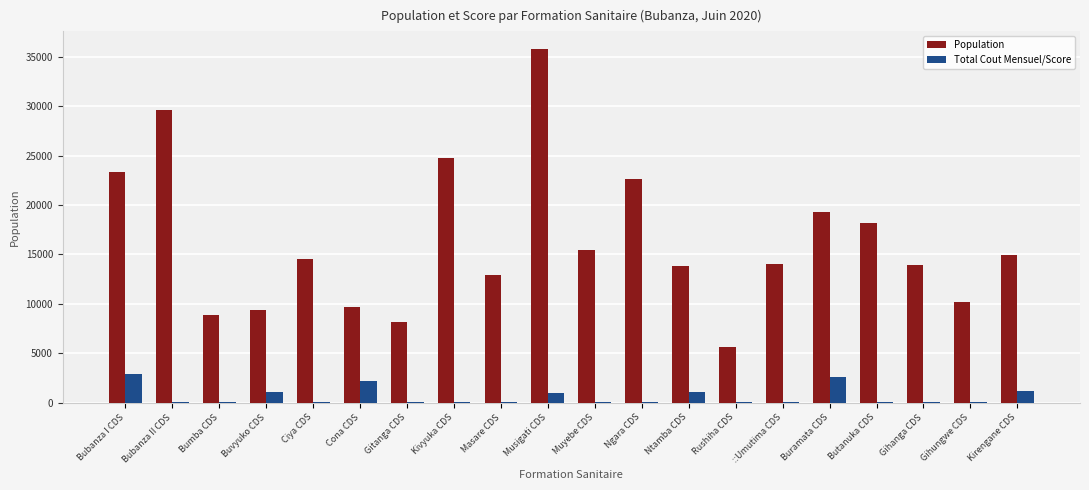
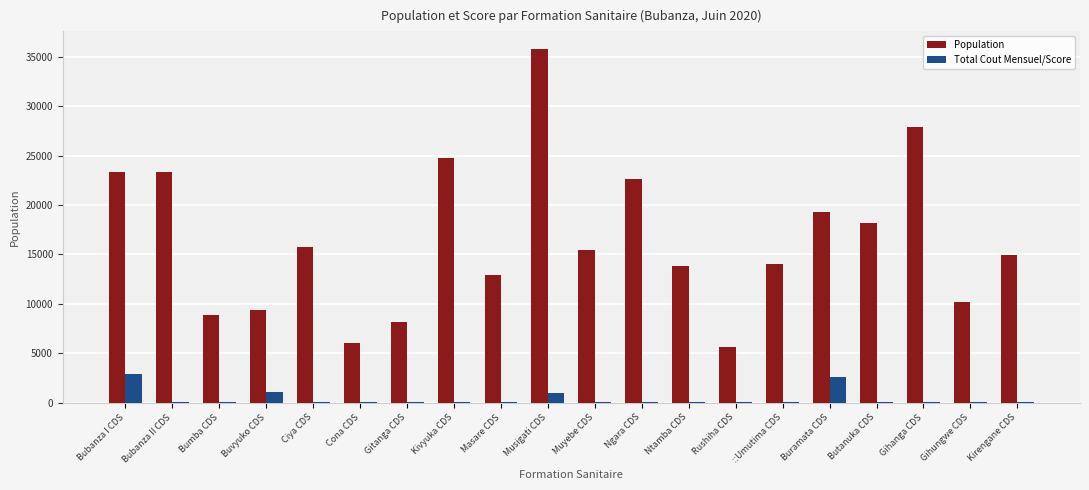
  {
    "Population": {
      "Bubanza I CDS": 23000,
-     "Bubanza II CDS": 30000,
+     "Bubanza II CDS": 23000,
      "Bumba CDS": 9000,
      "Buvyuko CDS": 9000,
-     "Ciya CDS": 15000,
-     "Cona CDS": 10000,
+     "Ciya CDS": 16000,
+     "Cona CDS": 6000,
      "Gitanga CDS": 8000,
      "Kivyuka CDS": 25000,
      "Masare CDS": 13000,
      "Musigati CDS": 36000,
      "Muyebe CDS": 15000,
      "Ngara CDS": 23000,
      "Ntamba CDS": 14000,
      "Rushiha CDS": 6000,
      "::Umutima CDS": 14000,
      "Buramata CDS": 19000,
      "Butanuka CDS": 18000,
-     "Gihanga CDS": 14000,
+     "Gihanga CDS": 28000,
      "Gihungwe CDS": 10000,
      "Kirengane CDS": 15000
    },
    "Total Cout Mensuel/Score": {
      "Bubanza I CDS": 3000,
      "Buvyuko CDS": 1000,
-     "Cona CDS": 2000,
+     "Cona CDS": 0,
      "Musigati CDS": 1000,
-     "Ntamba CDS": 1000,
+     "Ntamba CDS": 0,
      "Buramata CDS": 3000,
-     "Kirengane CDS": 1000
+     "Kirengane CDS": 0
    }
  }
